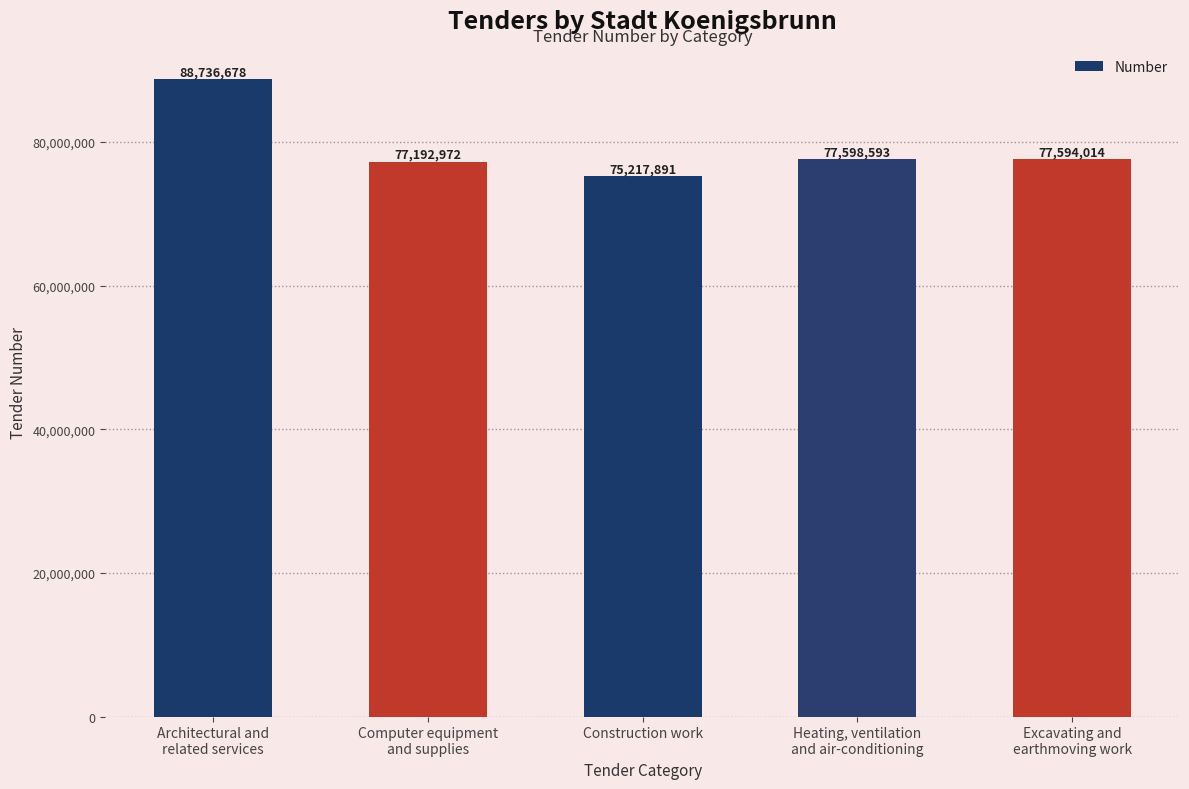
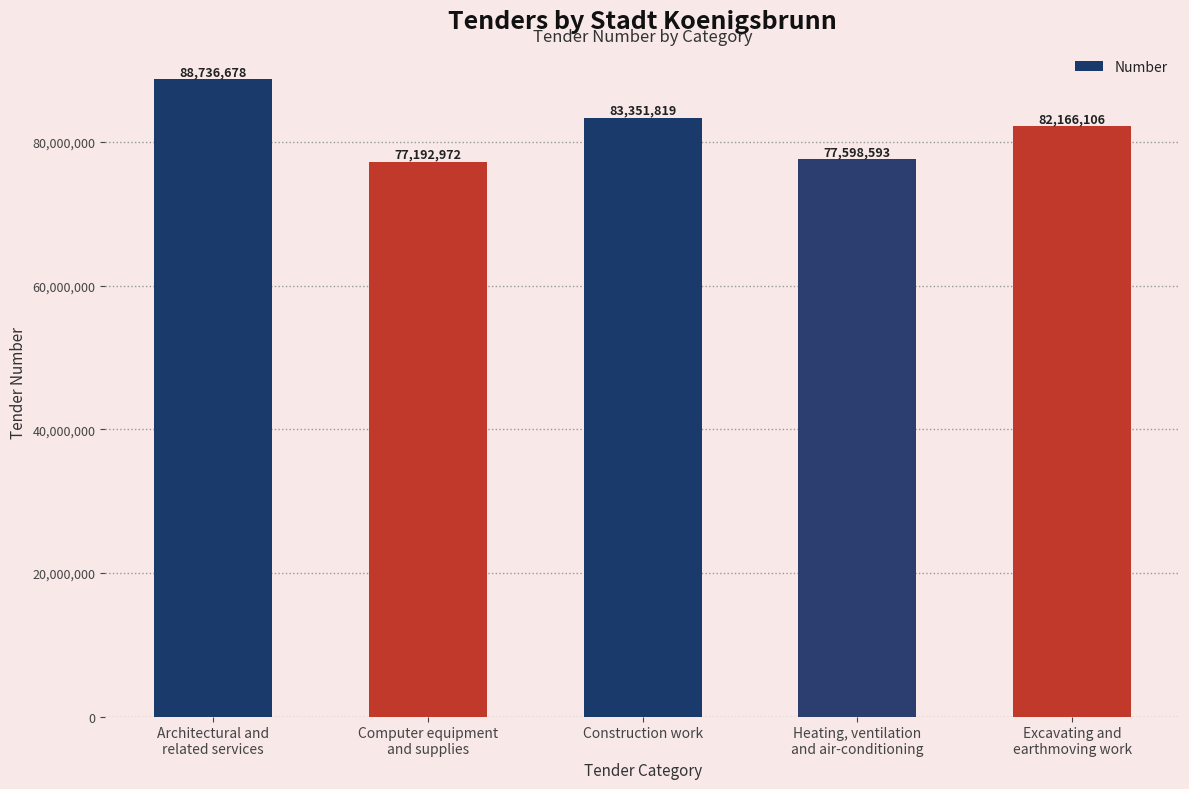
  {
    "Architectural and related services": "88,736,678",
    "Computer equipment and supplies": "77,192,972",
-   "Construction work": "75,217,891",
+   "Construction work": "83,351,819",
    "Heating, ventilation and air-conditioning": "77,598,593",
-   "Excavating and earthmoving work": "77,594,014"
+   "Excavating and earthmoving work": "82,166,106"
  }
